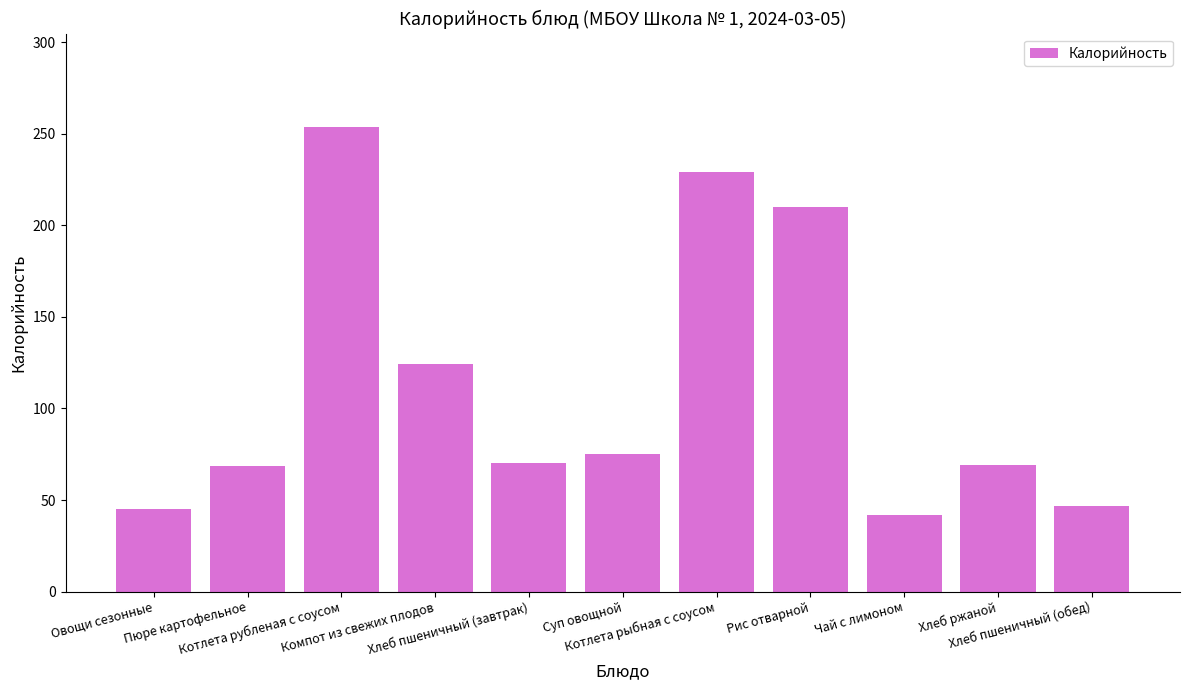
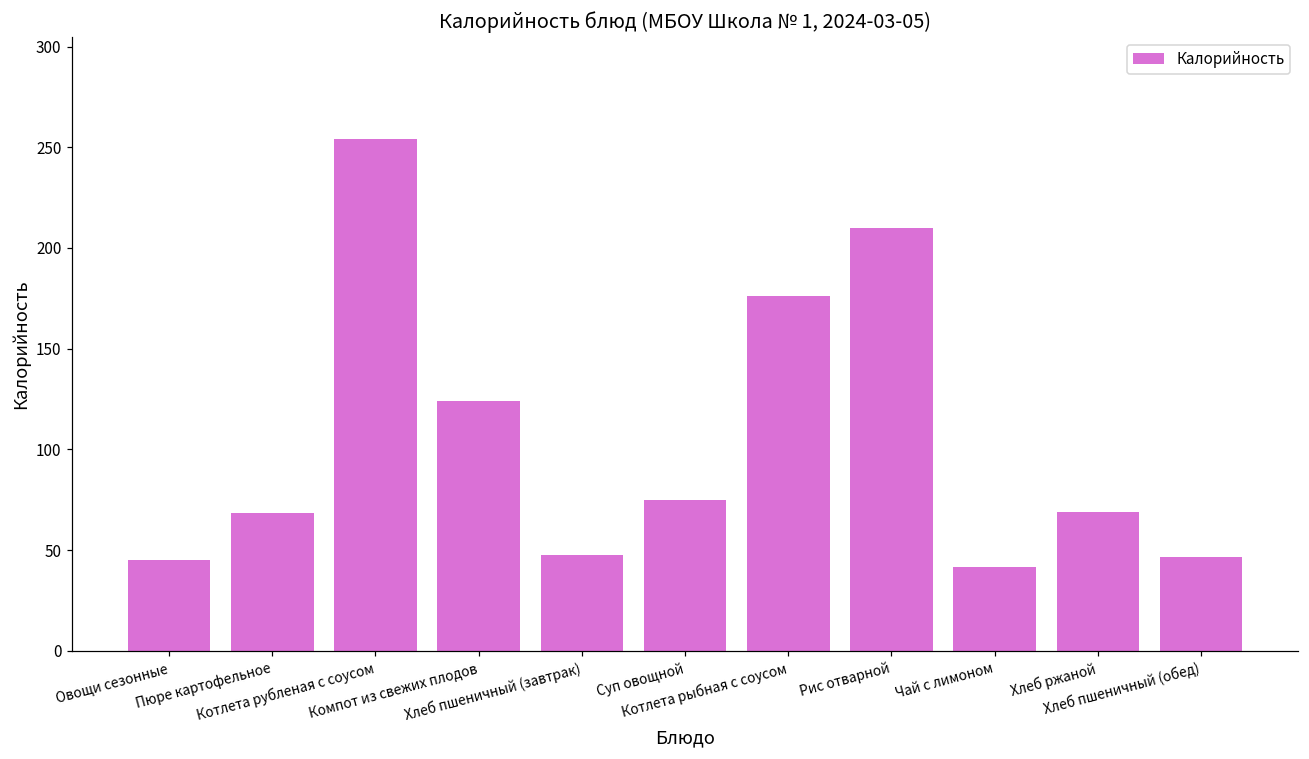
  {
    "Овощи сезонные": 45,
    "Пюре картофельное": 69,
    "Котлета рубленая с соусом": 254,
    "Компот из свежих плодов": 124,
-   "Хлеб пшеничный (завтрак)": 70,
+   "Хлеб пшеничный (завтрак)": 48,
    "Суп овощной": 75,
-   "Котлета рыбная с соусом": 229,
+   "Котлета рыбная с соусом": 176,
    "Рис отварной": 210,
    "Чай с лимоном": 42,
    "Хлеб ржаной": 69,
    "Хлеб пшеничный (обед)": 47
  }
